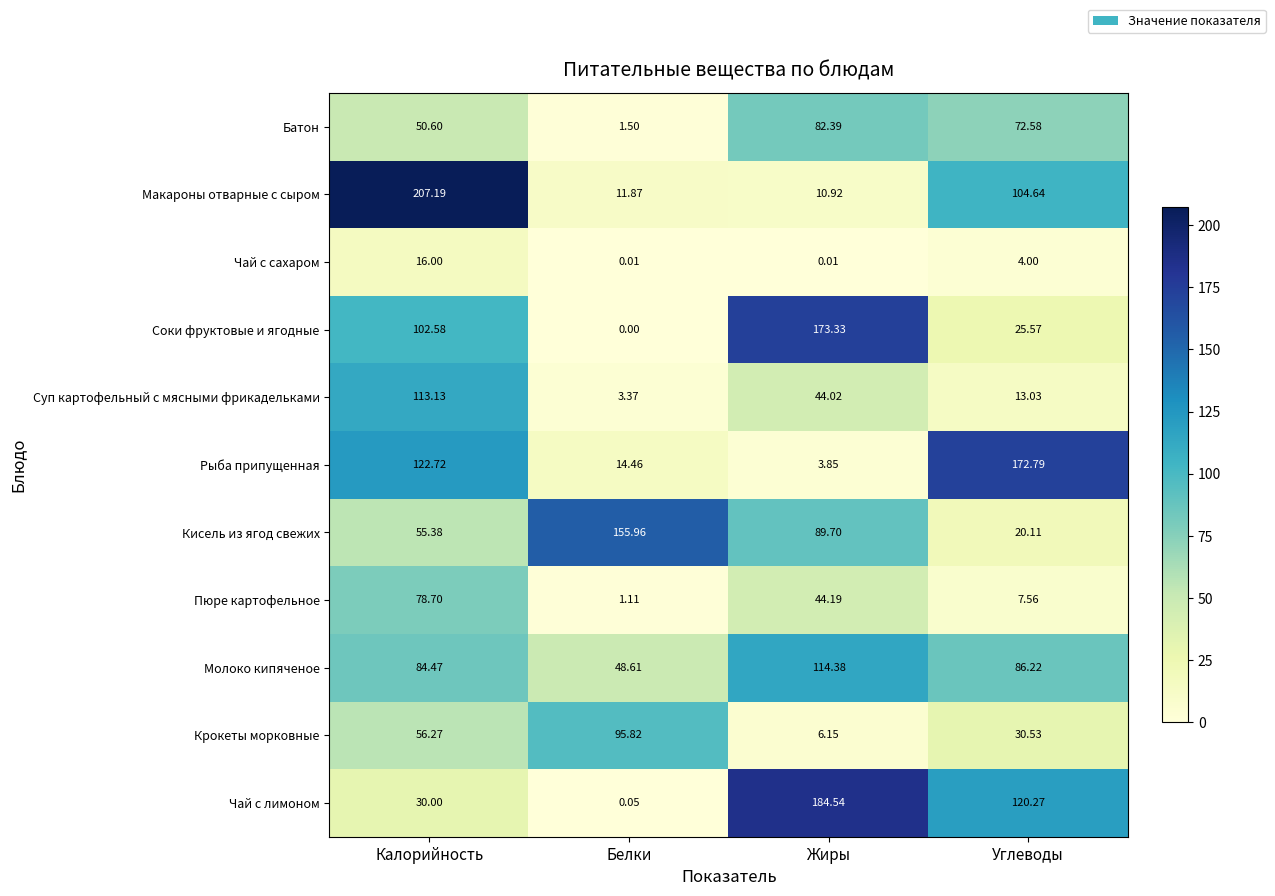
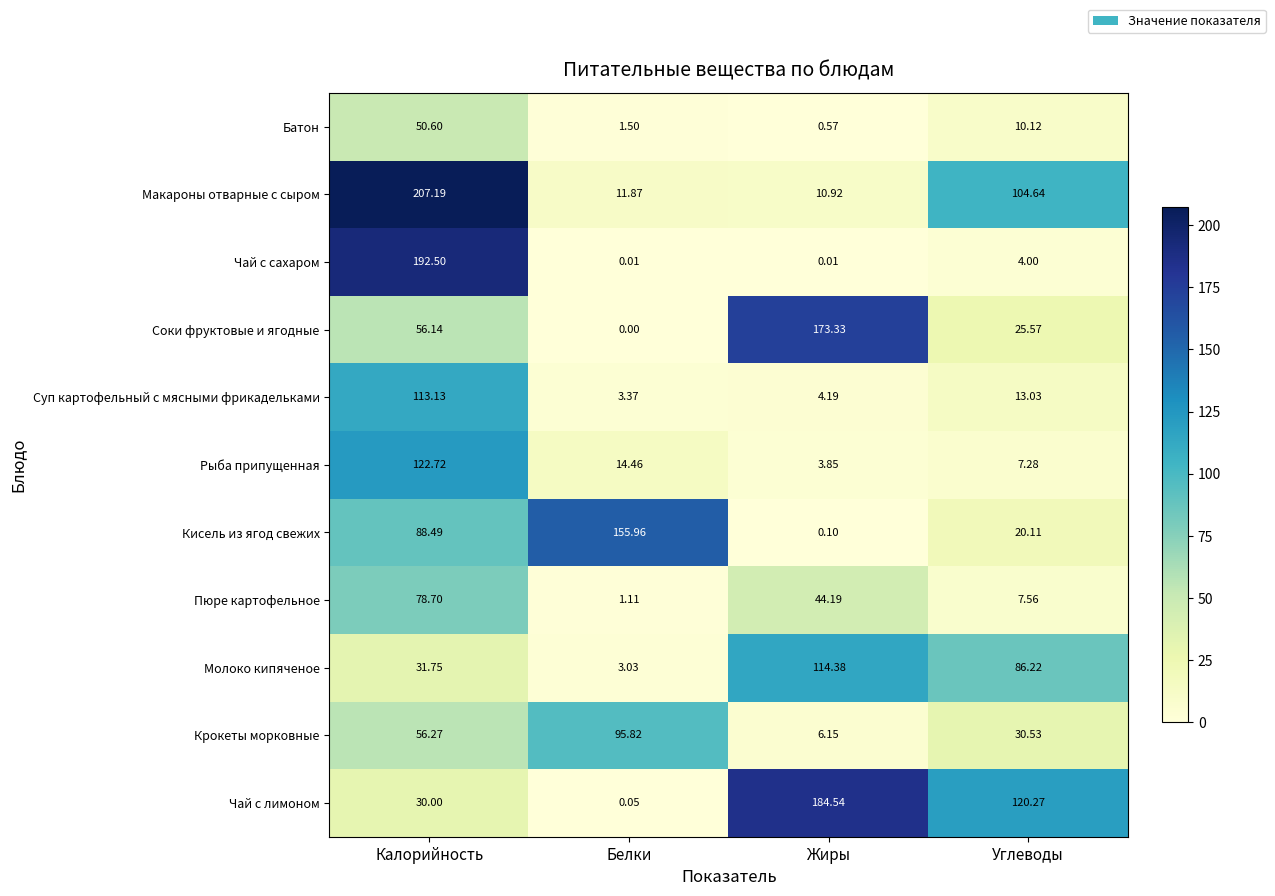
  {
    "Батон": {
      "Калорийность": 50.60,
      "Белки": 1.50,
-     "Жиры": 82.39,
-     "Углеводы": 72.58
+     "Жиры": 0.57,
+     "Углеводы": 10.12
    },
    "Макароны отварные с сыром": {
      "Калорийность": 207.19,
      "Белки": 11.87,
      "Жиры": 10.92,
      "Углеводы": 104.64
    },
    "Чай с сахаром": {
-     "Калорийность": 16.00,
+     "Калорийность": 192.50,
      "Белки": 0.01,
      "Жиры": 0.01,
      "Углеводы": 4.00
    },
    "Соки фруктовые и ягодные": {
-     "Калорийность": 102.58,
+     "Калорийность": 56.14,
      "Белки": 0.00,
      "Жиры": 173.33,
      "Углеводы": 25.57
    },
    "Суп картофельный с мясными фрикадельками": {
      "Калорийность": 113.13,
      "Белки": 3.37,
-     "Жиры": 44.02,
+     "Жиры": 4.19,
      "Углеводы": 13.03
    },
    "Рыба припущенная": {
      "Калорийность": 122.72,
      "Белки": 14.46,
      "Жиры": 3.85,
-     "Углеводы": 172.79
+     "Углеводы": 7.28
    },
    "Кисель из ягод свежих": {
-     "Калорийность": 55.38,
+     "Калорийность": 88.49,
      "Белки": 155.96,
-     "Жиры": 89.70,
+     "Жиры": 0.10,
      "Углеводы": 20.11
    },
    "Пюре картофельное": {
      "Калорийность": 78.70,
      "Белки": 1.11,
      "Жиры": 44.19,
      "Углеводы": 7.56
    },
    "Молоко кипяченое": {
-     "Калорийность": 84.47,
-     "Белки": 48.61,
+     "Калорийность": 31.75,
+     "Белки": 3.03,
      "Жиры": 114.38,
      "Углеводы": 86.22
    },
    "Крокеты морковные": {
      "Калорийность": 56.27,
      "Белки": 95.82,
      "Жиры": 6.15,
      "Углеводы": 30.53
    },
    "Чай с лимоном": {
      "Калорийность": 30.00,
      "Белки": 0.05,
      "Жиры": 184.54,
      "Углеводы": 120.27
    }
  }
